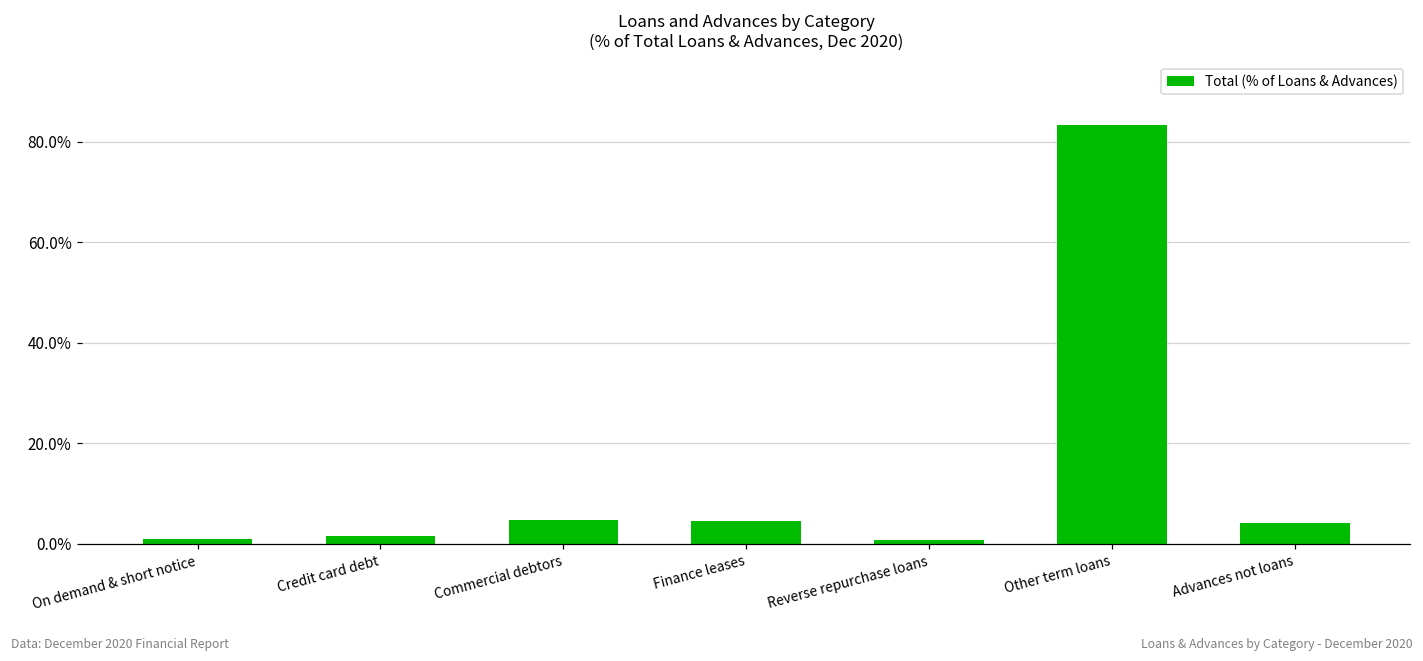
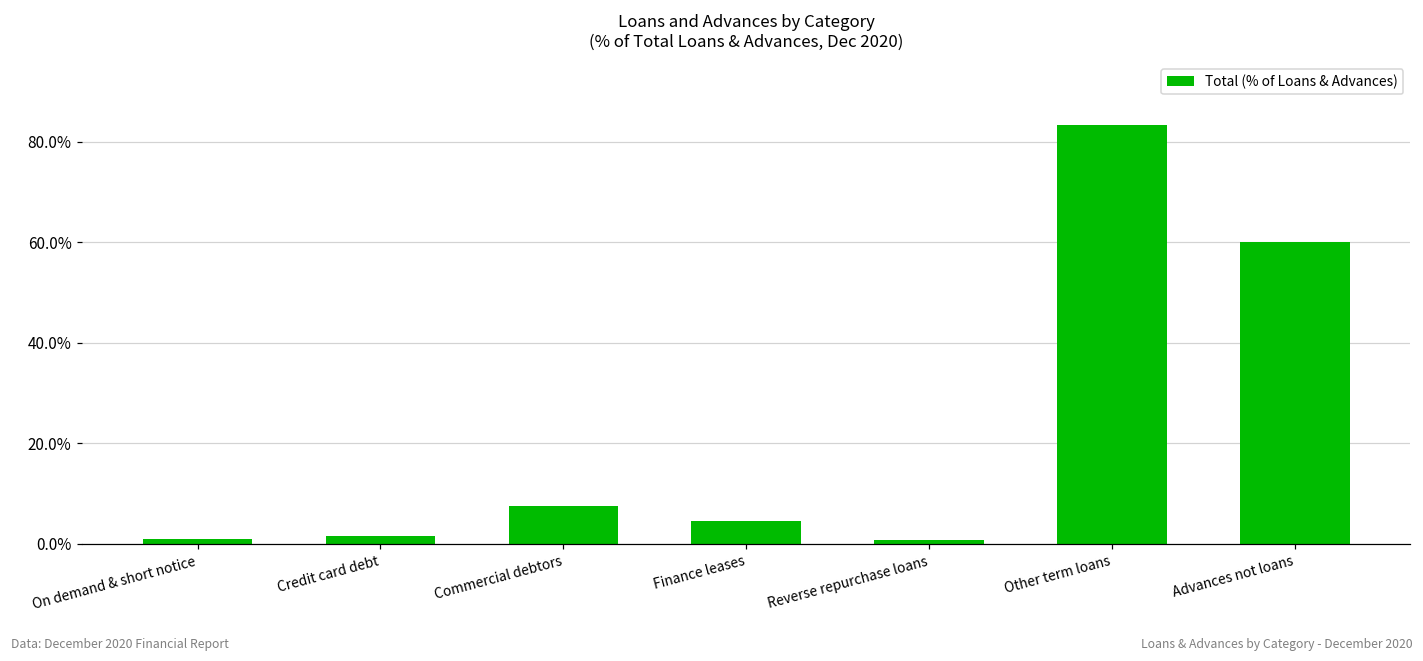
  {
    "On demand & short notice": "1%",
    "Credit card debt": "2%",
-   "Commercial debtors": "5%",
+   "Commercial debtors": "8%",
    "Finance leases": "5%",
    "Reverse repurchase loans": "1%",
    "Other term loans": "83%",
-   "Advances not loans": "4%"
+   "Advances not loans": "60%"
  }
